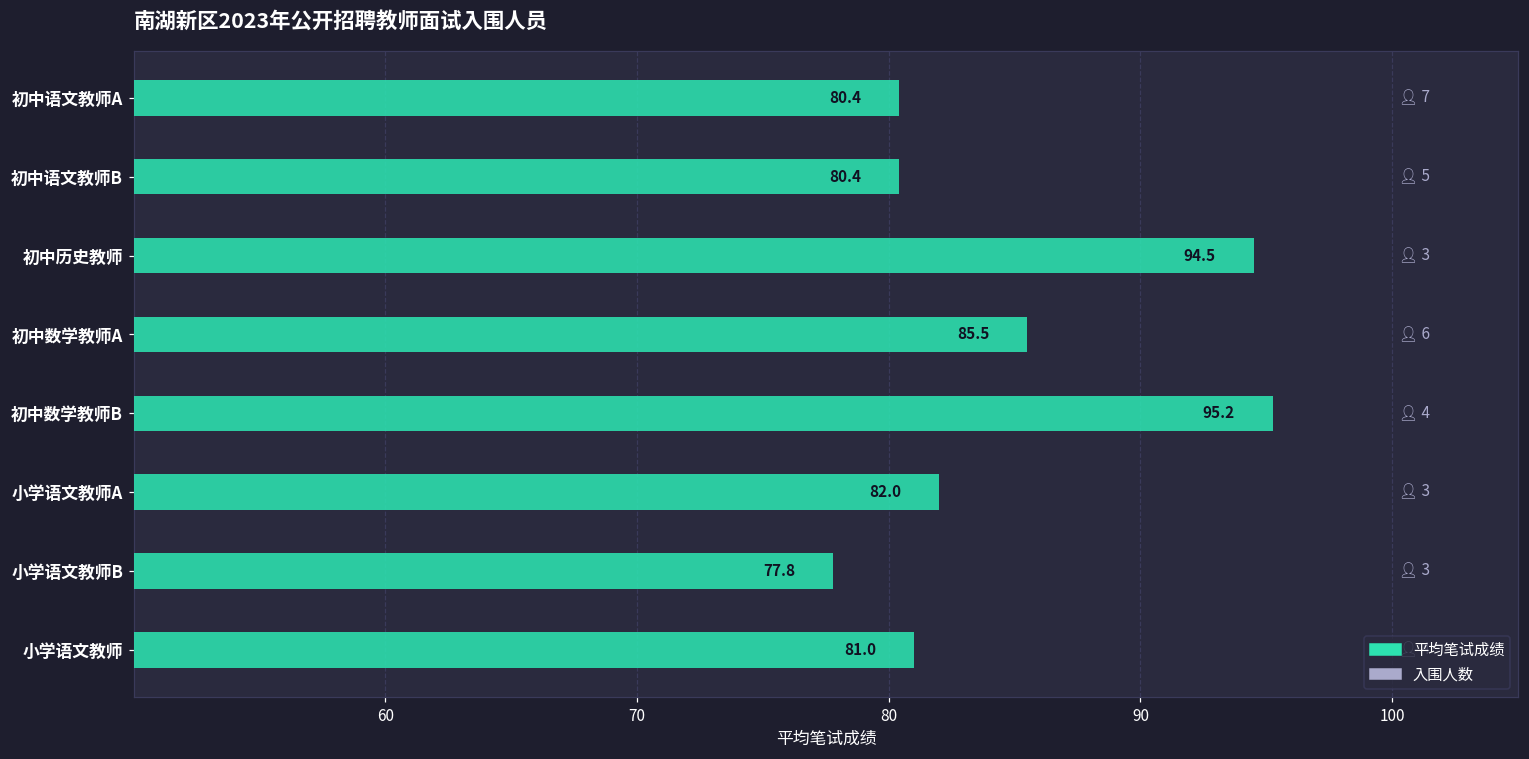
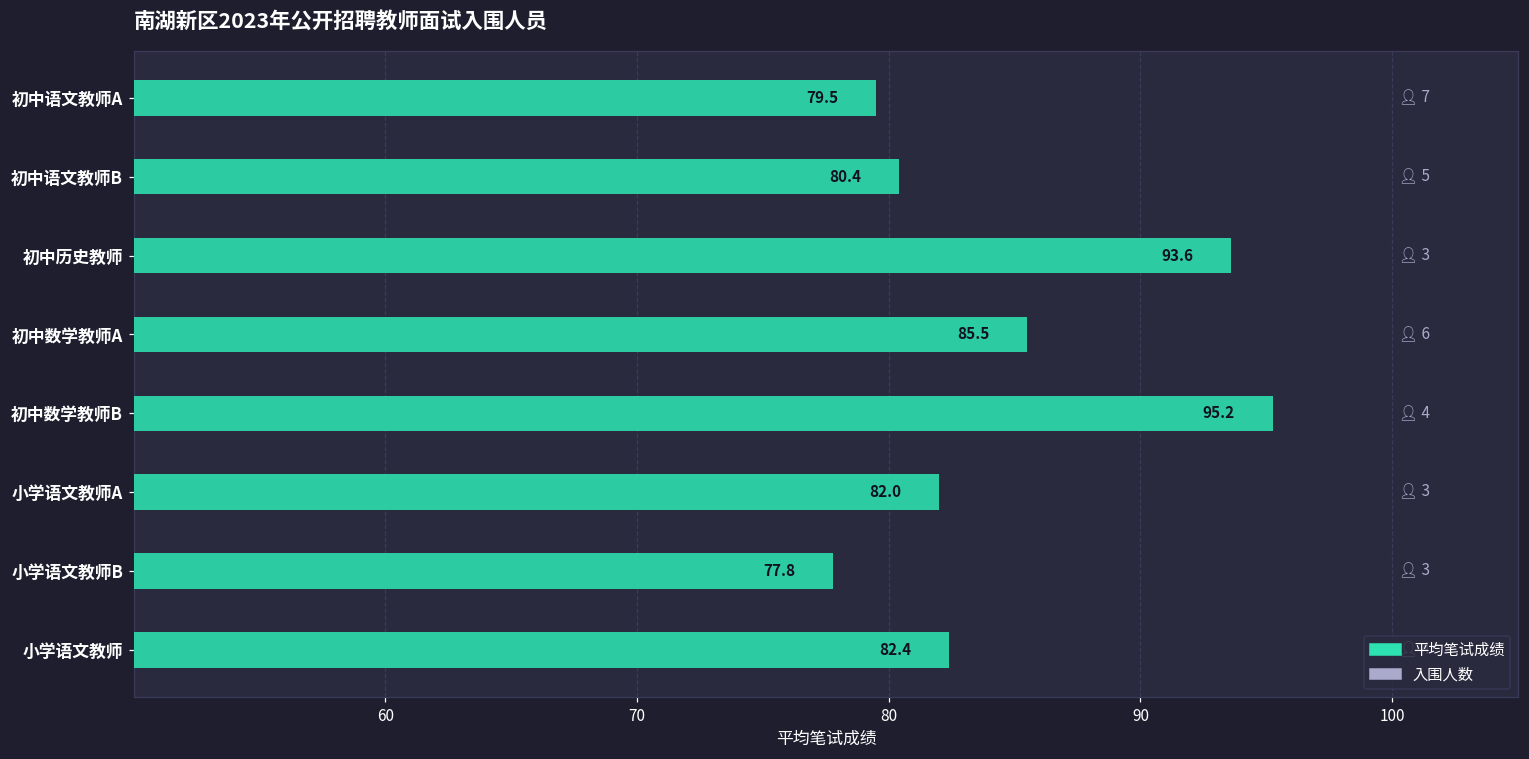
  {
-   "初中语文教师A": 80.4,
+   "初中语文教师A": 79.5,
    "初中语文教师B": 80.4,
-   "初中历史教师": 94.5,
+   "初中历史教师": 93.6,
    "初中数学教师A": 85.5,
    "初中数学教师B": 95.2,
    "小学语文教师A": 82.0,
    "小学语文教师B": 77.8,
-   "小学语文教师": 81.0
+   "小学语文教师": 82.4
  }
